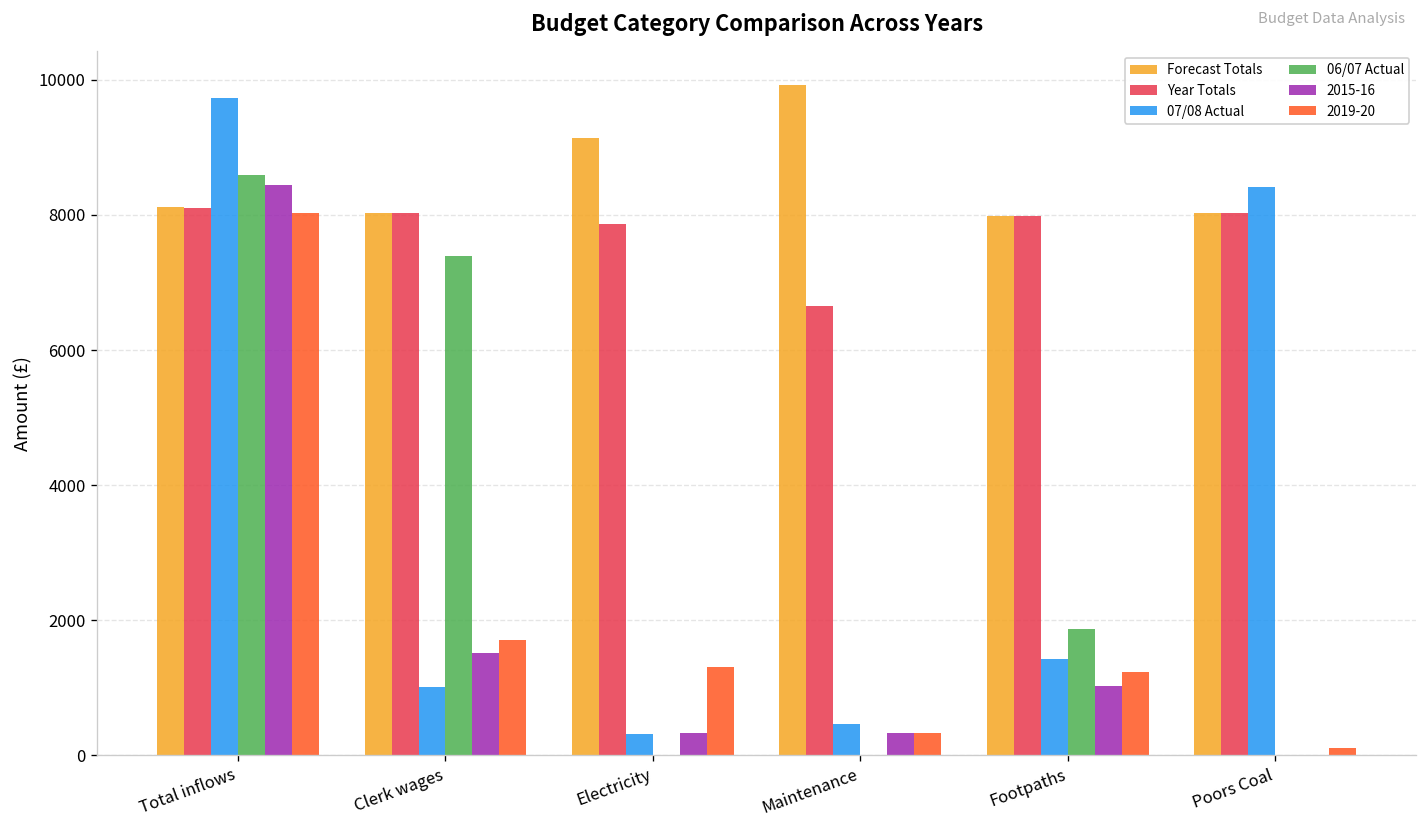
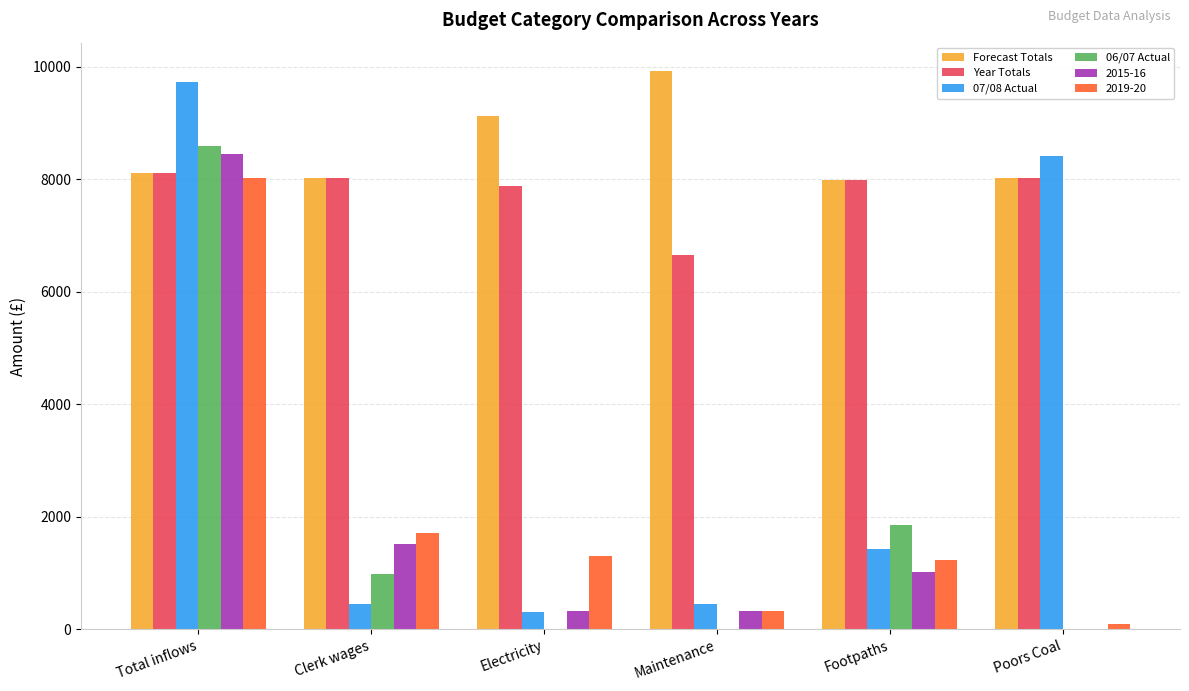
  {
    "Forecast Totals": {
      "Total inflows": 8100,
      "Clerk wages": 8000,
      "Electricity": 9100,
      "Maintenance": 9900,
      "Footpaths": 8000,
      "Poors Coal": 8000
    },
    "07/08 Actual": {
      "Total inflows": 9700,
-     "Clerk wages": 1000,
+     "Clerk wages": 500,
      "Electricity": 300,
      "Maintenance": 500,
      "Footpaths": 1400,
      "Poors Coal": 8400
    },
    "06/07 Actual": {
      "Total inflows": 8600,
-     "Clerk wages": 7400,
+     "Clerk wages": 1000,
      "Electricity": 0,
      "Maintenance": 0,
      "Footpaths": 1900,
      "Poors Coal": 0
    },
    "2015-16": {
      "Total inflows": 8400,
      "Clerk wages": 1500,
      "Electricity": 300,
      "Maintenance": 300,
      "Footpaths": 1000,
      "Poors Coal": 0
    }
  }
